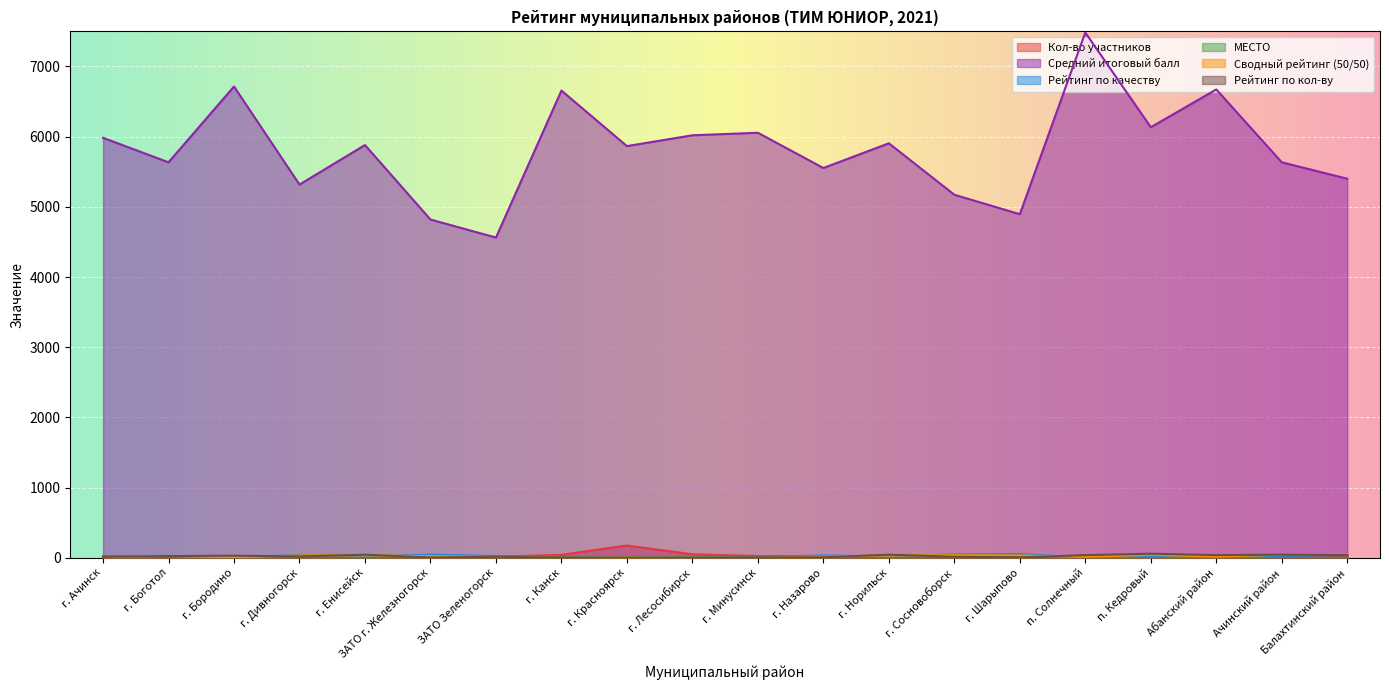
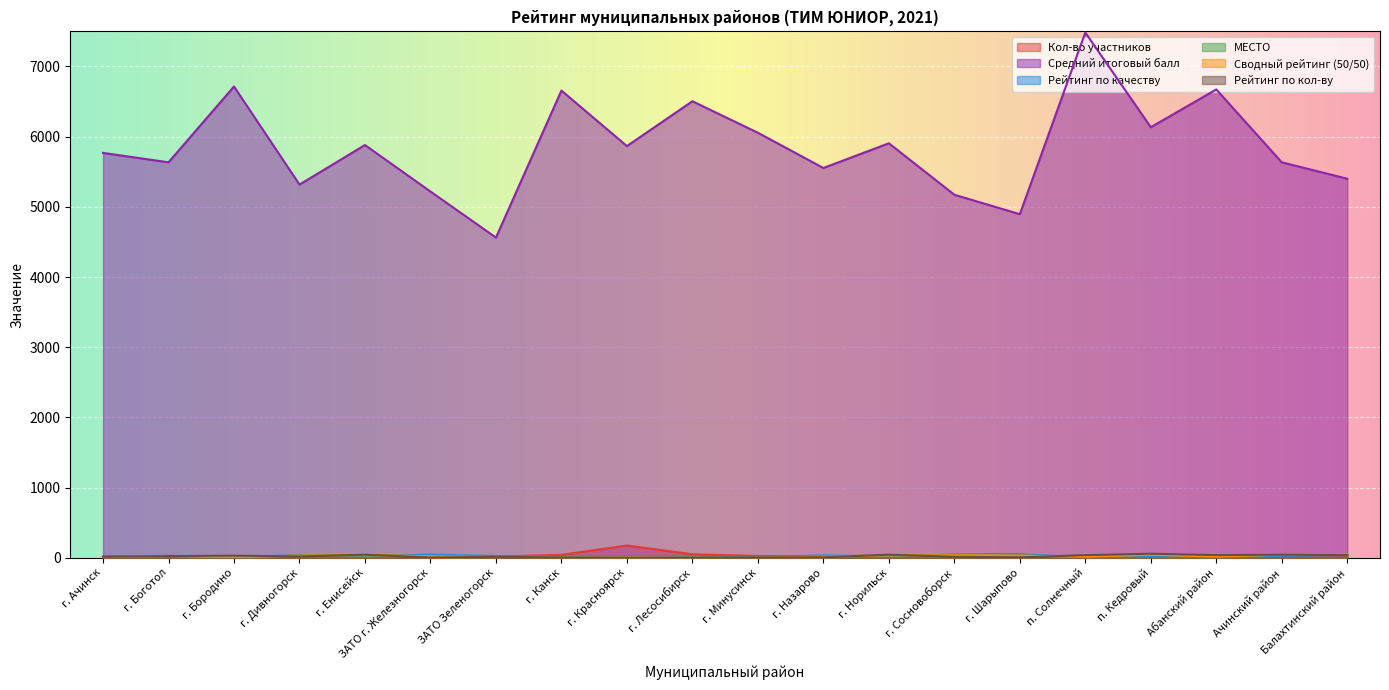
  {
    "Кол-во участников": {
      "г. Красноярск": 200
    },
    "Средний итоговый балл": {
-     "г. Ачинск": 6000,
+     "г. Ачинск": 5800,
      "г. Боготол": 5600,
      "г. Бородино": 6700,
      "г. Дивногорск": 5300,
      "г. Енисейск": 5900,
-     "ЗАТО г. Железногорск": 4800,
+     "ЗАТО г. Железногорск": 5200,
      "ЗАТО Зеленогорск": 4600,
      "г. Канск": 6700,
      "г. Красноярск": 5900,
-     "г. Лесосибирск": 6000,
+     "г. Лесосибирск": 6500,
      "г. Минусинск": 6100,
      "г. Назарово": 5600,
      "г. Норильск": 5900,
      "г. Сосновоборск": 5200,
      "г. Шарыпово": 4900,
      "п. Солнечный": 7500,
      "п. Кедровый": 6100,
      "Ачинский район": 5600,
      "Балахтинский район": 5400
    }
  }
